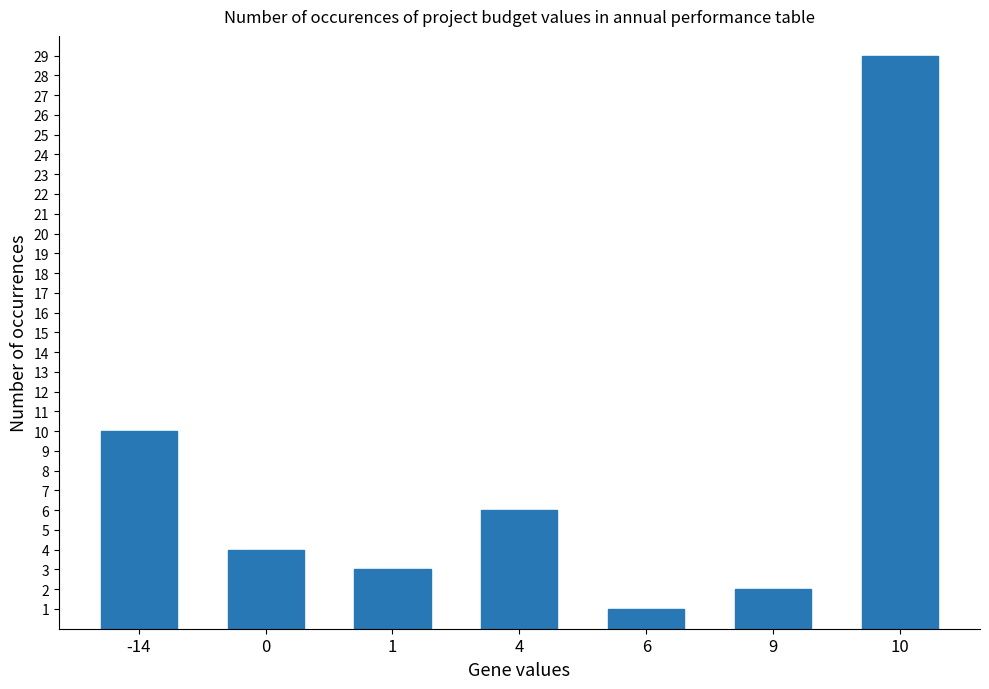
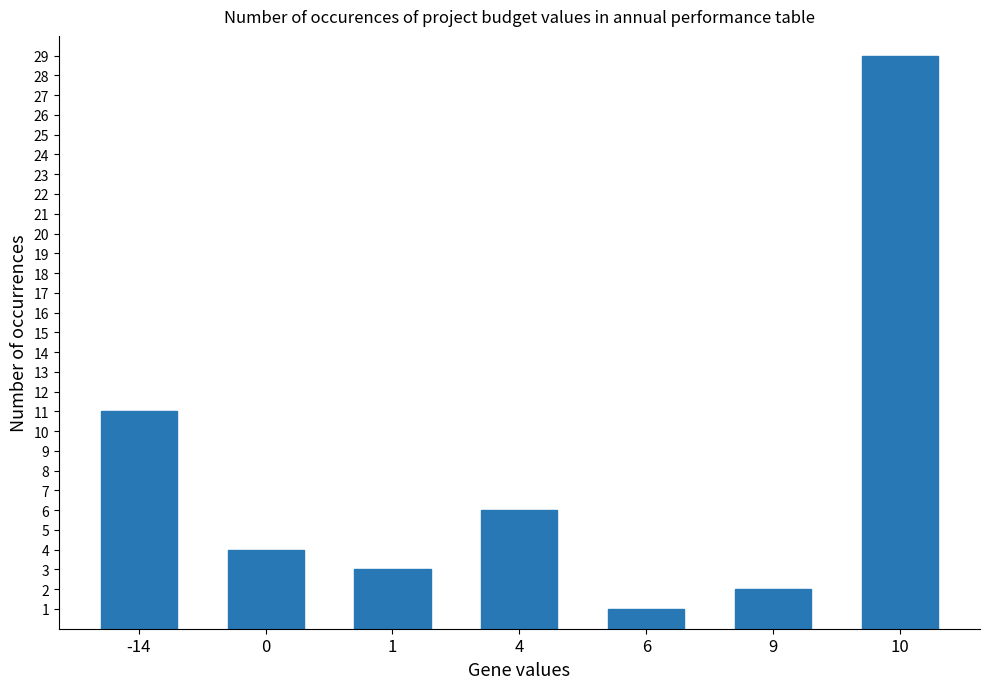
  {
-   "-14": 10,
+   "-14": 11,
    "0": 4,
    "1": 3,
    "4": 6,
    "6": 1,
    "9": 2,
    "10": 29
  }
